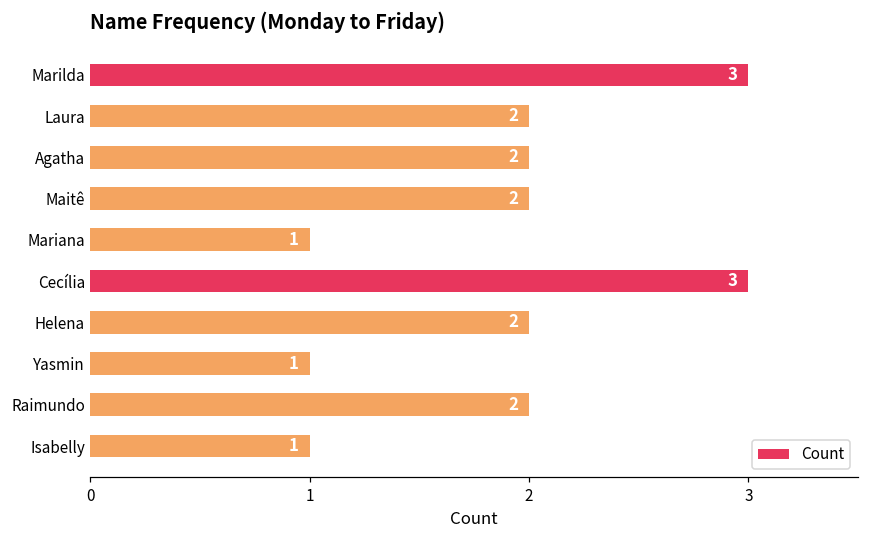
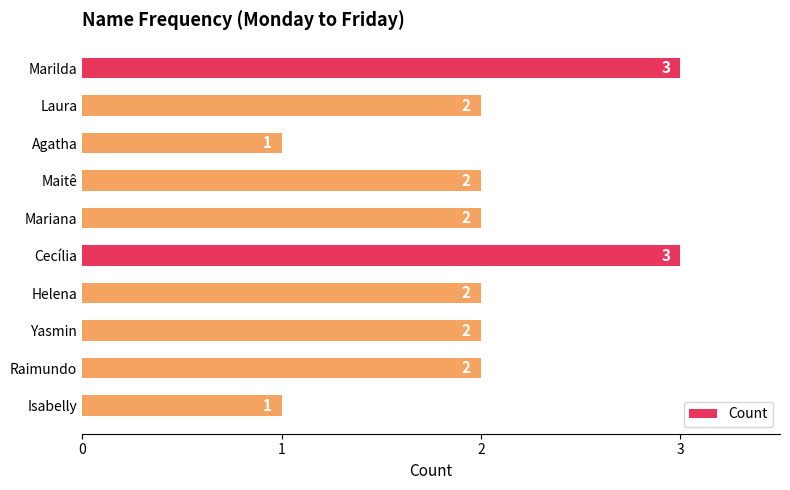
  {
    "Marilda": 3,
    "Laura": 2,
-   "Agatha": 2,
+   "Agatha": 1,
    "Maitê": 2,
-   "Mariana": 1,
+   "Mariana": 2,
    "Cecília": 3,
    "Helena": 2,
-   "Yasmin": 1,
+   "Yasmin": 2,
    "Raimundo": 2,
    "Isabelly": 1
  }
